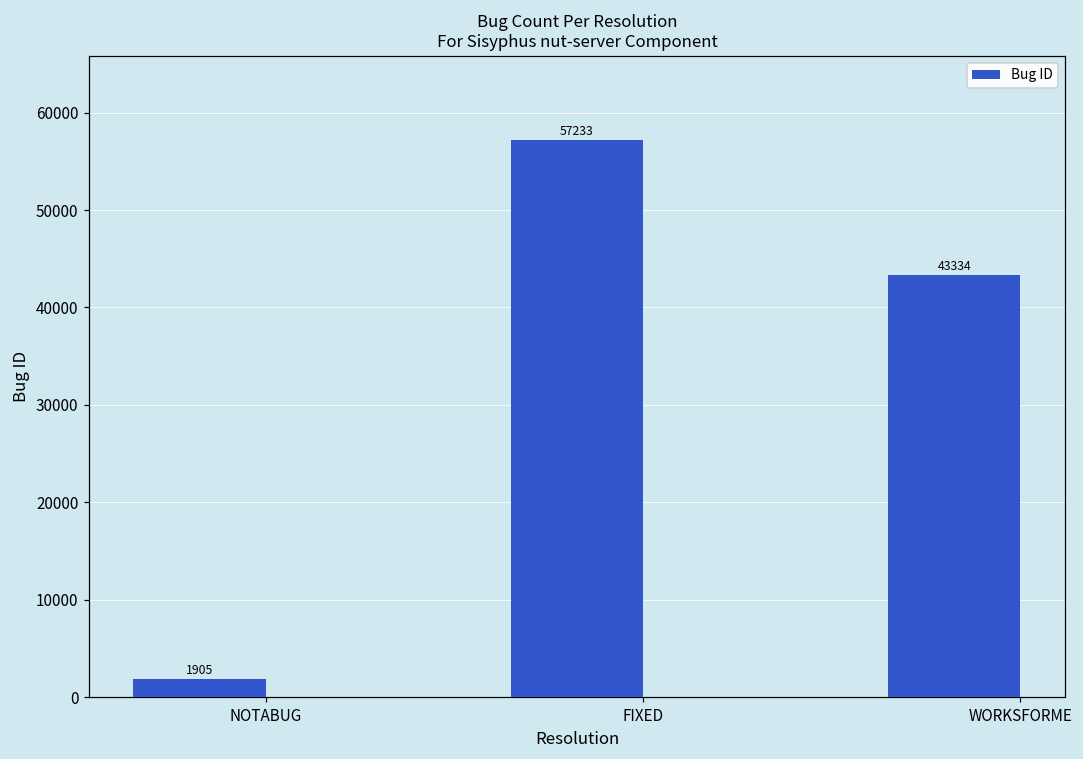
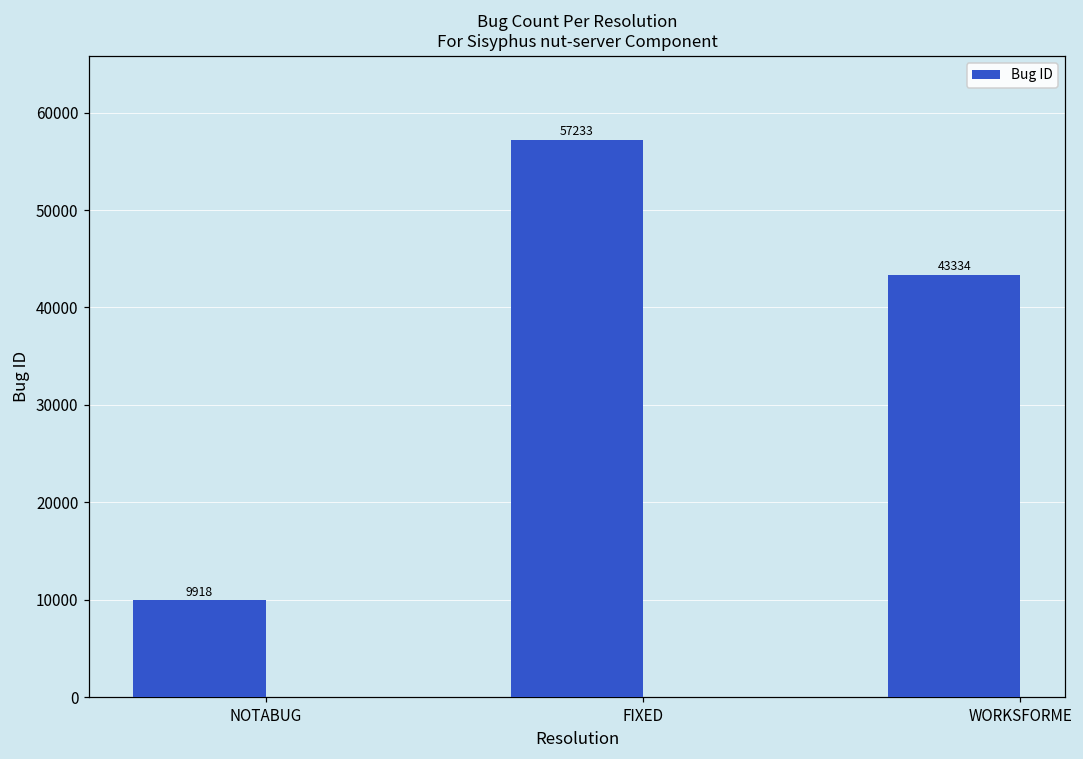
  {
-   "NOTABUG": 1905,
+   "NOTABUG": 9918,
    "FIXED": 57233,
    "WORKSFORME": 43334
  }
